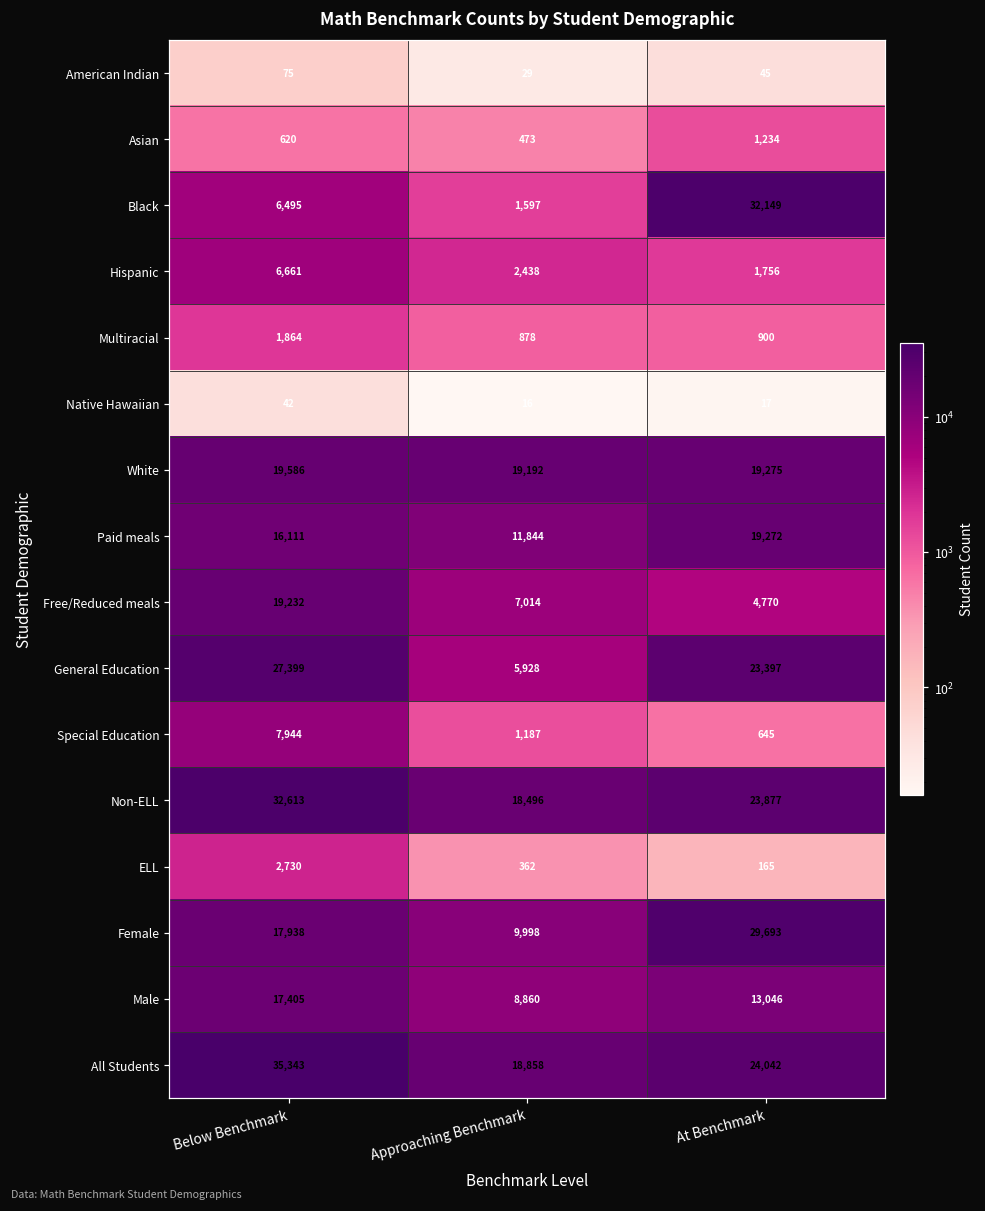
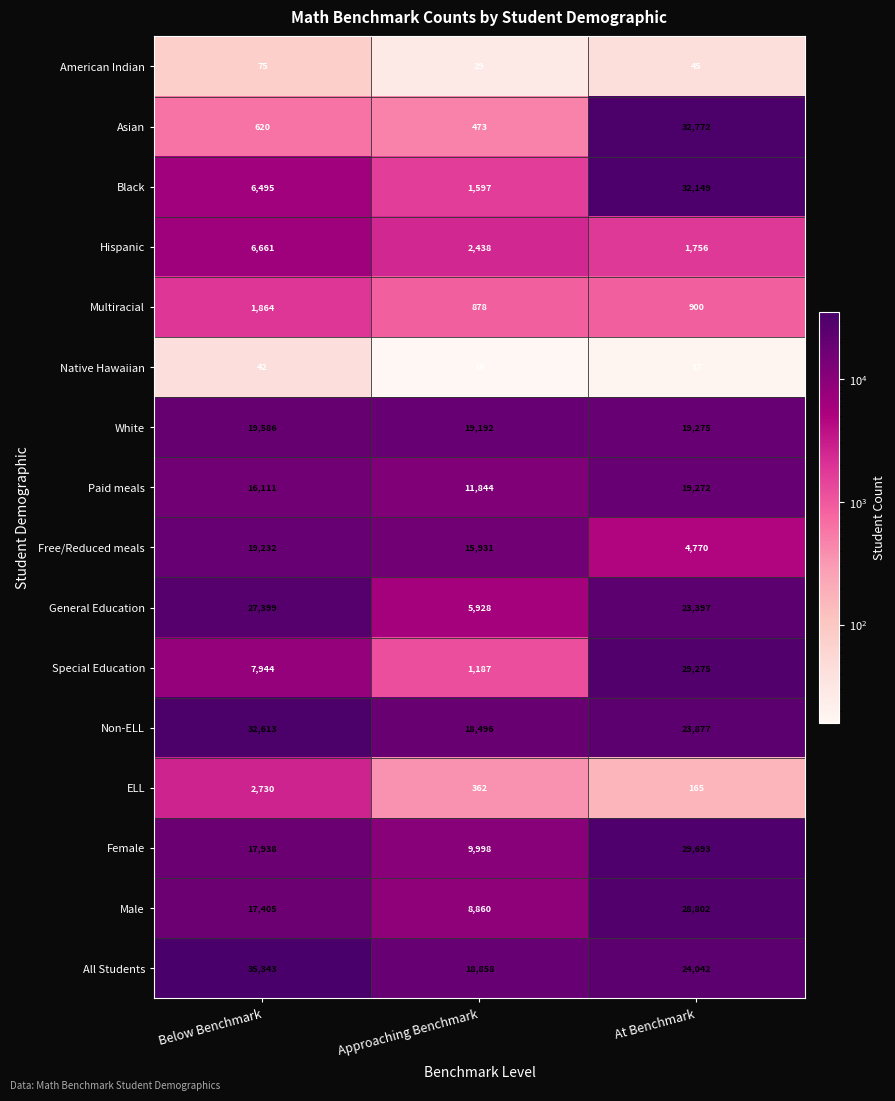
  {
    "American Indian": {
      "Below Benchmark": "75"
    },
    "Asian": {
      "Below Benchmark": "620",
      "Approaching Benchmark": "473",
-     "At Benchmark": "1,234"
+     "At Benchmark": "32,772"
    },
    "Black": {
      "Below Benchmark": "6,495",
      "Approaching Benchmark": "1,597",
      "At Benchmark": "32,149"
    },
    "Hispanic": {
      "Below Benchmark": "6,661",
      "Approaching Benchmark": "2,438",
      "At Benchmark": "1,756"
    },
    "Multiracial": {
      "Below Benchmark": "1,864",
      "Approaching Benchmark": "878",
      "At Benchmark": "900"
    },
    "White": {
      "Below Benchmark": "19,586",
      "Approaching Benchmark": "19,192",
      "At Benchmark": "19,275"
    },
    "Paid meals": {
      "Below Benchmark": "16,111",
      "Approaching Benchmark": "11,844",
      "At Benchmark": "19,272"
    },
    "Free/Reduced meals": {
      "Below Benchmark": "19,232",
-     "Approaching Benchmark": "7,014",
+     "Approaching Benchmark": "15,931",
      "At Benchmark": "4,770"
    },
    "General Education": {
      "Below Benchmark": "27,399",
      "Approaching Benchmark": "5,928",
      "At Benchmark": "23,397"
    },
    "Special Education": {
      "Below Benchmark": "7,944",
      "Approaching Benchmark": "1,187",
-     "At Benchmark": "645"
+     "At Benchmark": "29,275"
    },
    "Non-ELL": {
      "Below Benchmark": "32,613",
      "Approaching Benchmark": "18,496",
      "At Benchmark": "23,877"
    },
    "ELL": {
      "Below Benchmark": "2,730",
      "Approaching Benchmark": "362",
      "At Benchmark": "165"
    },
    "Female": {
      "Below Benchmark": "17,938",
      "Approaching Benchmark": "9,998",
      "At Benchmark": "29,693"
    },
    "Male": {
      "Below Benchmark": "17,405",
      "Approaching Benchmark": "8,860",
-     "At Benchmark": "13,046"
+     "At Benchmark": "28,802"
    },
    "All Students": {
      "Below Benchmark": "35,343",
      "Approaching Benchmark": "18,858",
      "At Benchmark": "24,042"
    }
  }
